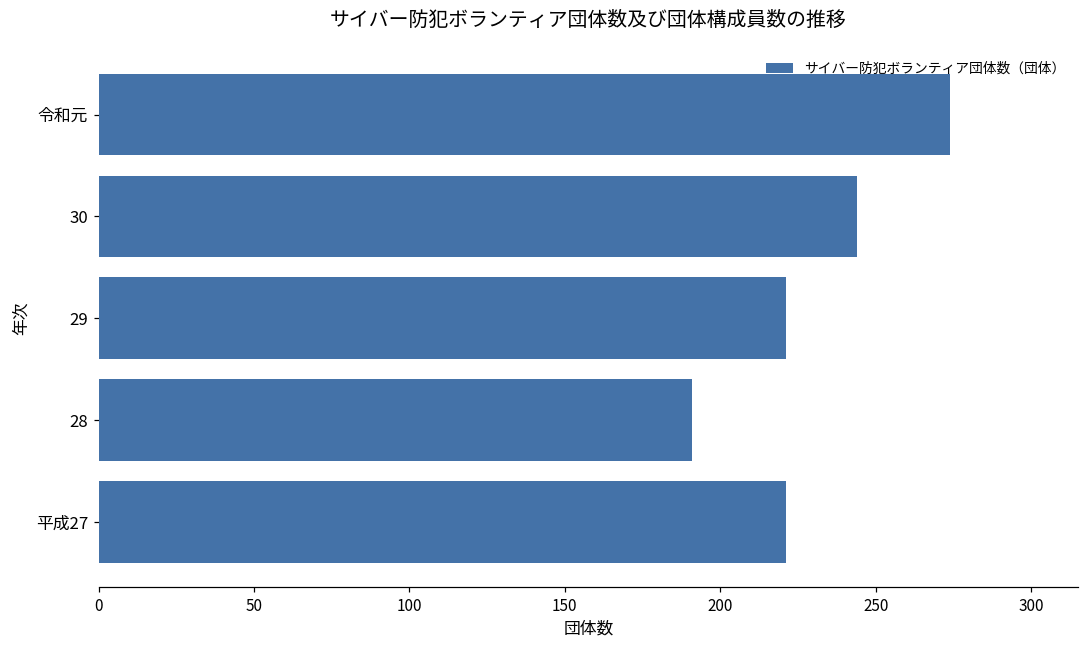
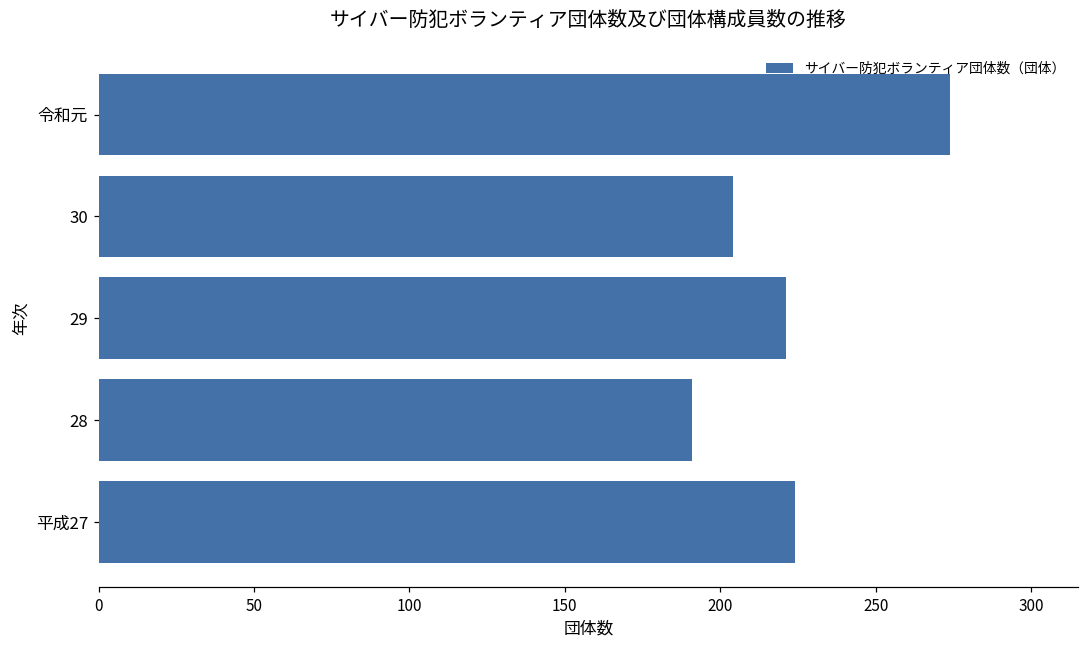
  {
    "令和元": 274,
-   "30": 244,
+   "30": 204,
    "29": 221,
    "28": 191,
-   "平成27": 221
+   "平成27": 224
  }
